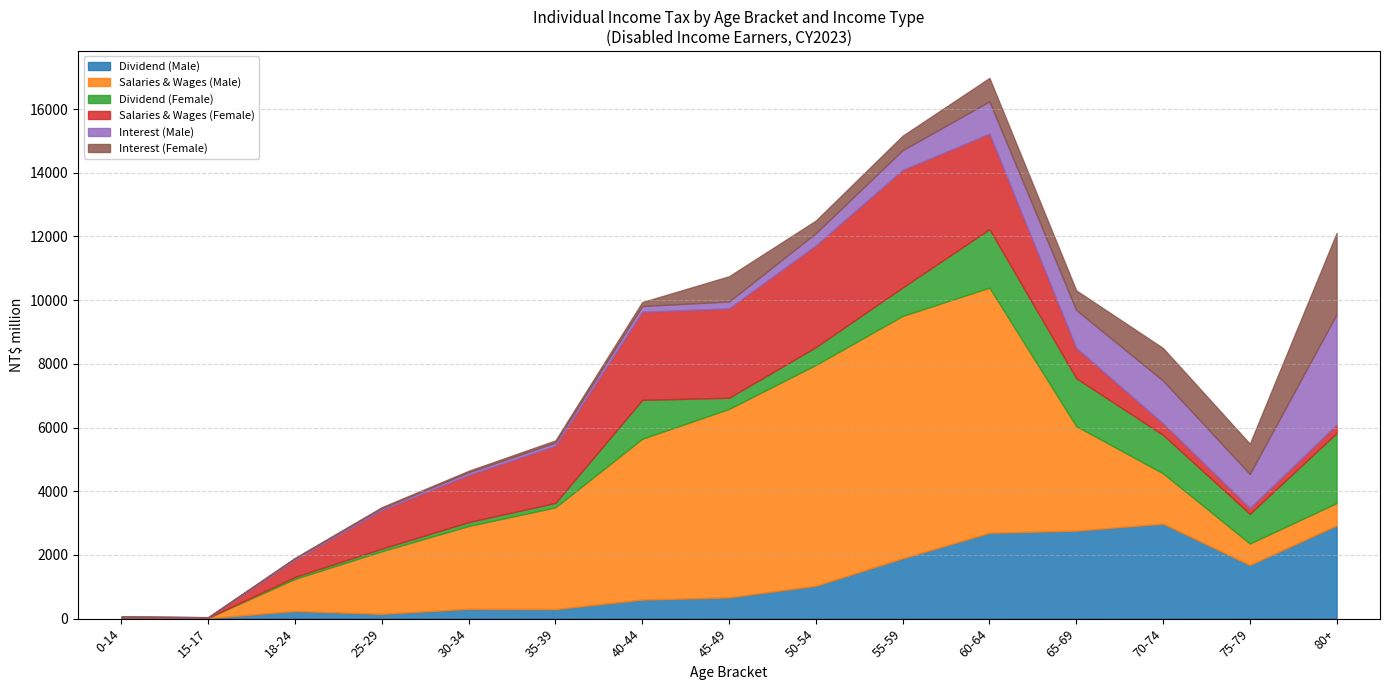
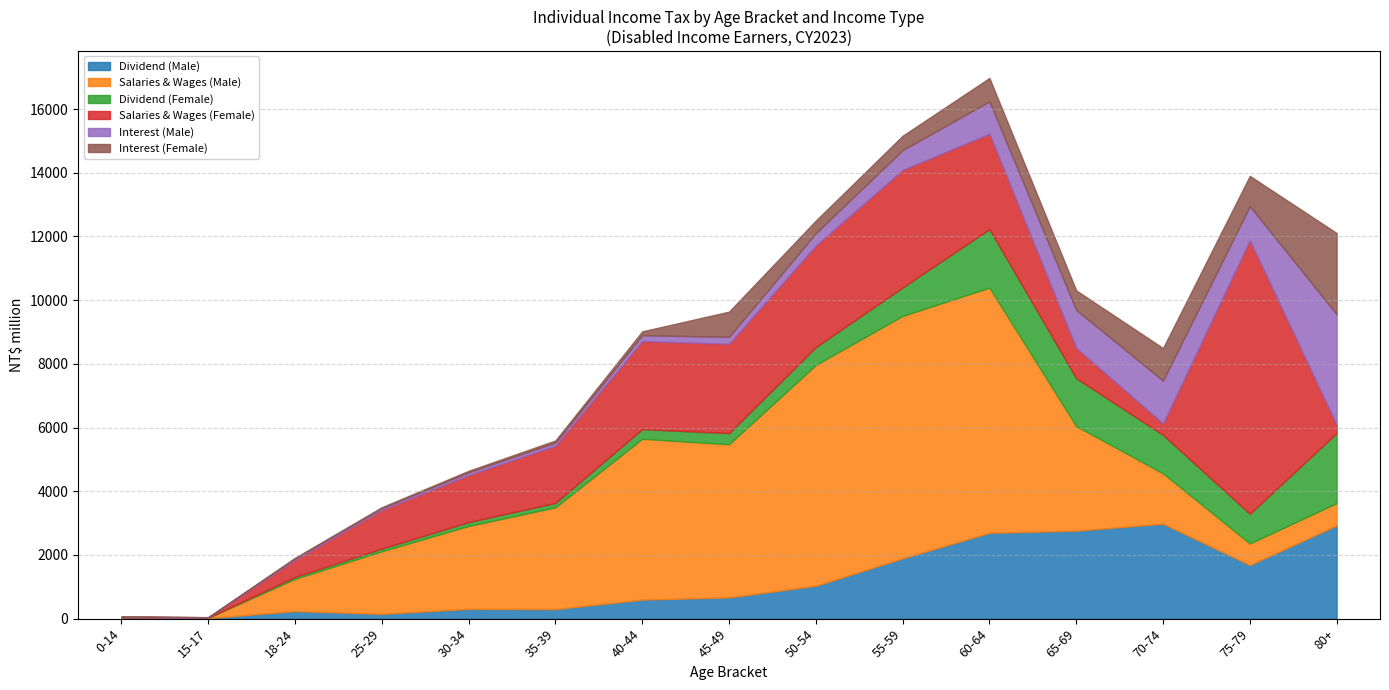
  {
    "Dividend (Male)": {
      "18-24": 200,
      "25-29": 200,
      "30-34": 300,
      "35-39": 300,
      "40-44": 600,
      "45-49": 700,
      "50-54": 1000,
      "55-59": 1900,
      "60-64": 2700,
      "65-69": 2800,
      "70-74": 3000,
      "75-79": 1700,
      "80+": 2900
    },
    "Salaries & Wages (Male)": {
      "25-29": 2000,
      "30-34": 2600,
      "35-39": 3200,
      "40-44": 5100,
-     "45-49": 5900,
+     "45-49": 4800,
      "50-54": 6900,
      "55-59": 7600,
      "60-64": 7700,
      "65-69": 3300,
      "70-74": 1600,
      "75-79": 700,
      "80+": 700
    },
    "Dividend (Female)": {
      "25-29": 100,
      "30-34": 100,
      "35-39": 100,
-     "40-44": 1200,
+     "40-44": 300,
      "45-49": 400,
      "50-54": 600,
      "55-59": 900,
      "60-64": 1800,
      "65-69": 1500,
      "70-74": 1200,
      "75-79": 900,
      "80+": 2200
    },
    "Salaries & Wages (Female)": {
      "30-34": 1500,
      "35-39": 1800,
      "40-44": 2800,
      "45-49": 2800,
      "50-54": 3200,
      "55-59": 3700,
      "60-64": 3000,
      "65-69": 1000,
      "70-74": 400,
-     "75-79": 200,
+     "75-79": 8600,
      "80+": 300
    },
    "Interest (Male)": {
      "40-44": 200,
      "45-49": 200,
      "50-54": 400,
      "55-59": 600,
      "60-64": 1000,
      "65-69": 1200,
      "70-74": 1300,
      "75-79": 1100,
      "80+": 3500
    },
    "Interest (Female)": {
      "40-44": 100,
      "45-49": 800,
      "50-54": 400,
      "55-59": 500,
      "60-64": 700,
      "65-69": 600,
      "70-74": 1000,
      "75-79": 900,
      "80+": 2600
    }
  }
